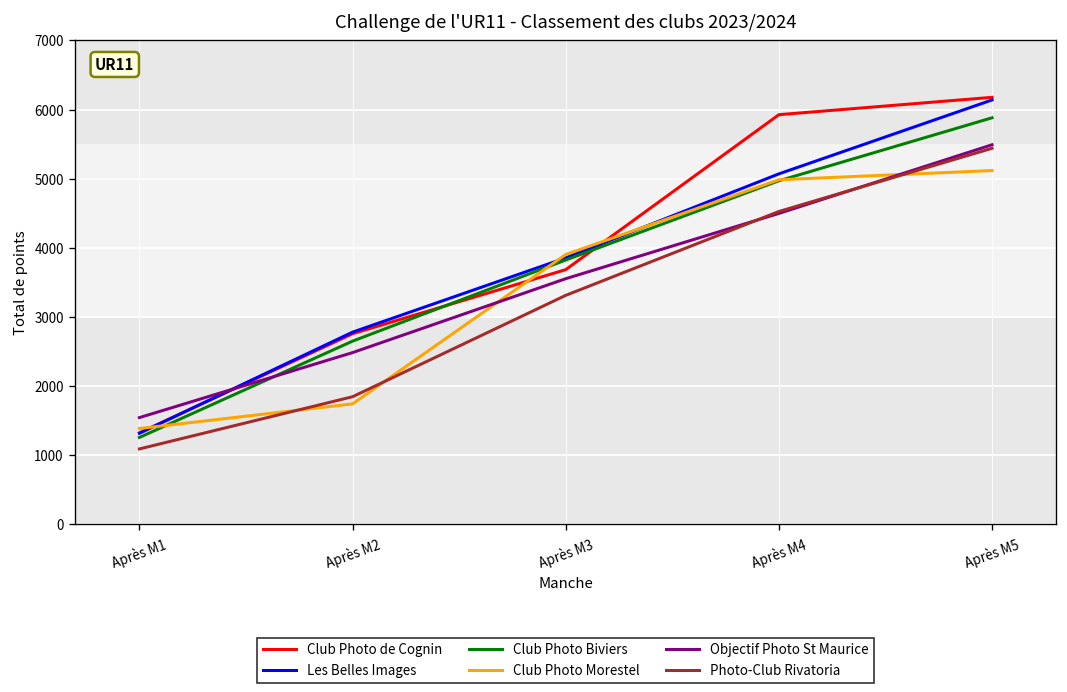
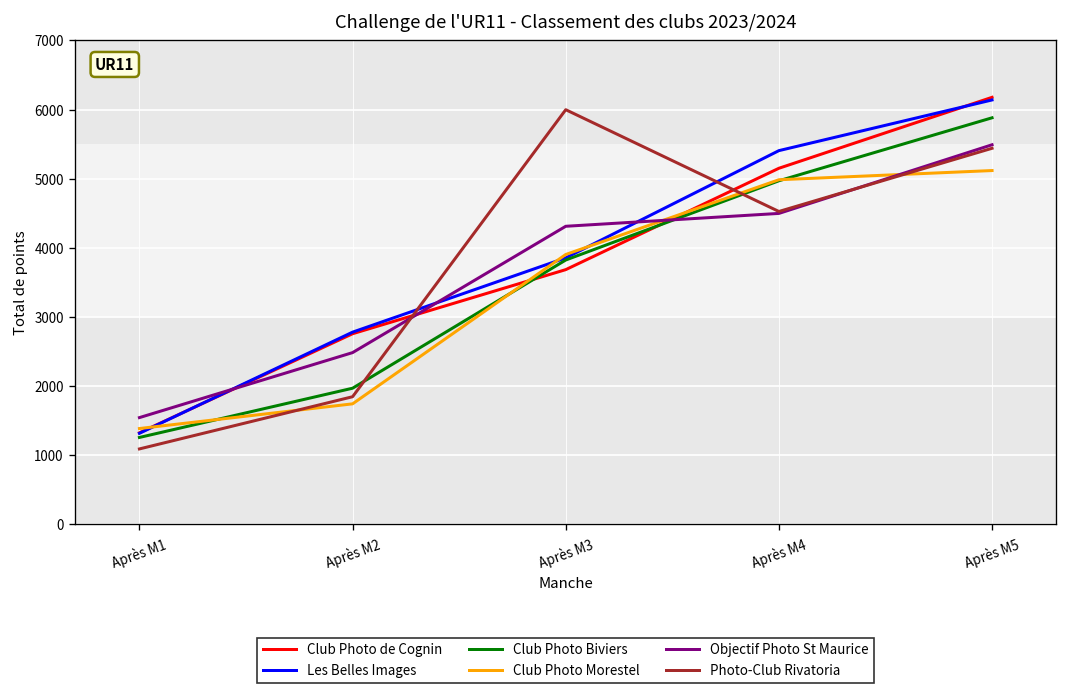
  {
    "Club Photo de Cognin": {
      "Après M3": 3700,
-     "Après M4": 5900
+     "Après M4": 5200
    },
    "Les Belles Images": {
-     "Après M4": 5100
+     "Après M4": 5400
    },
    "Club Photo Biviers": {
      "Après M1": 1300,
-     "Après M2": 2700,
+     "Après M2": 2000,
      "Après M5": 5900
    },
    "Club Photo Morestel": {
      "Après M1": 1400,
      "Après M2": 1700,
      "Après M3": 3900,
      "Après M5": 5100
    },
    "Objectif Photo St Maurice": {
      "Après M1": 1500,
      "Après M2": 2500,
-     "Après M3": 3600,
+     "Après M3": 4300,
      "Après M5": 5500
    },
    "Photo-Club Rivatoria": {
      "Après M1": 1100,
      "Après M2": 1800,
-     "Après M3": 3300,
+     "Après M3": 6000,
      "Après M5": 5400
    }
  }
